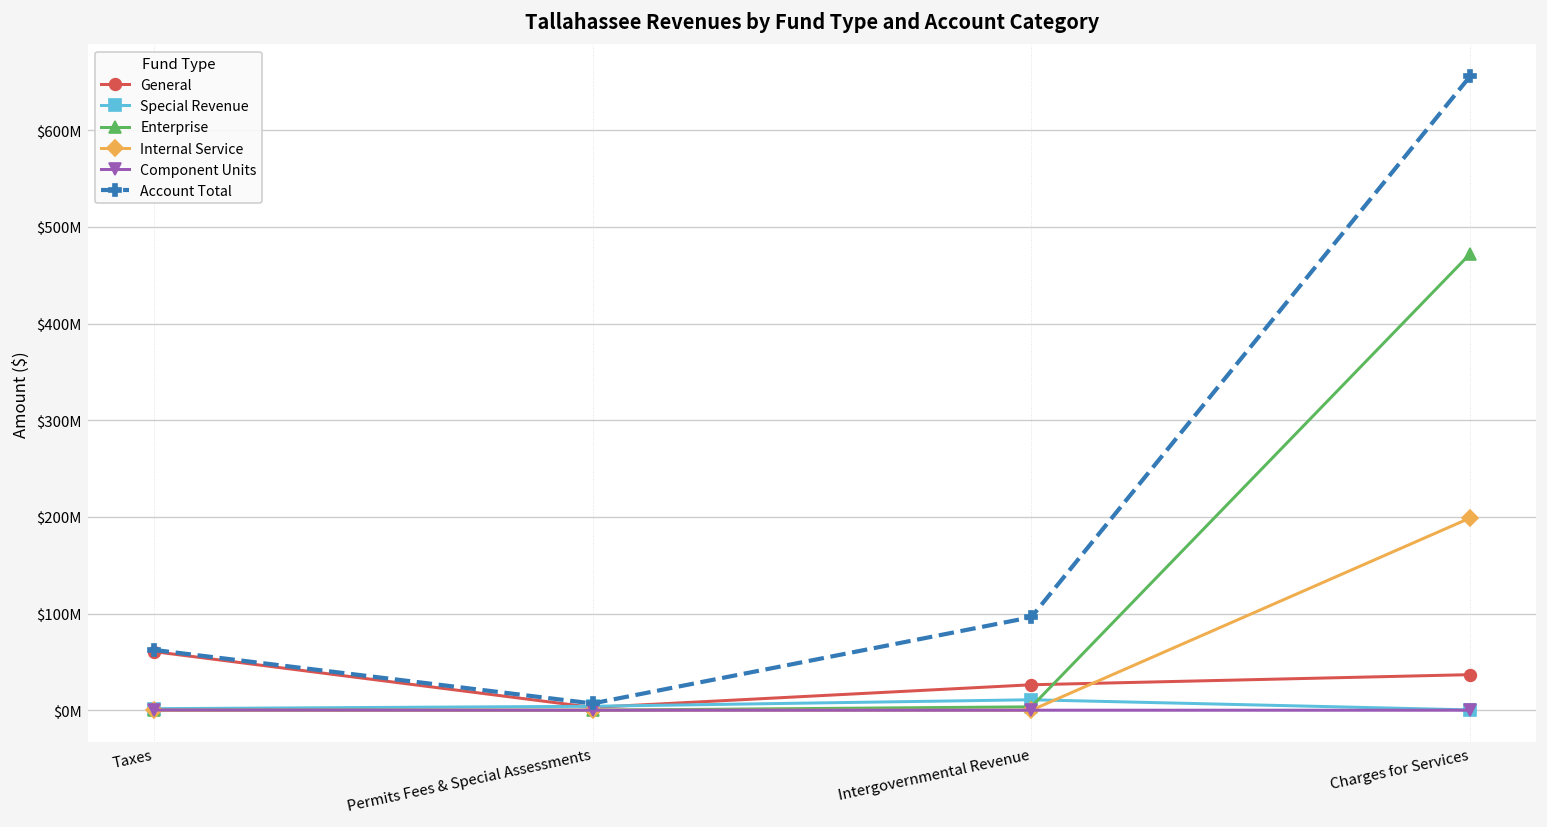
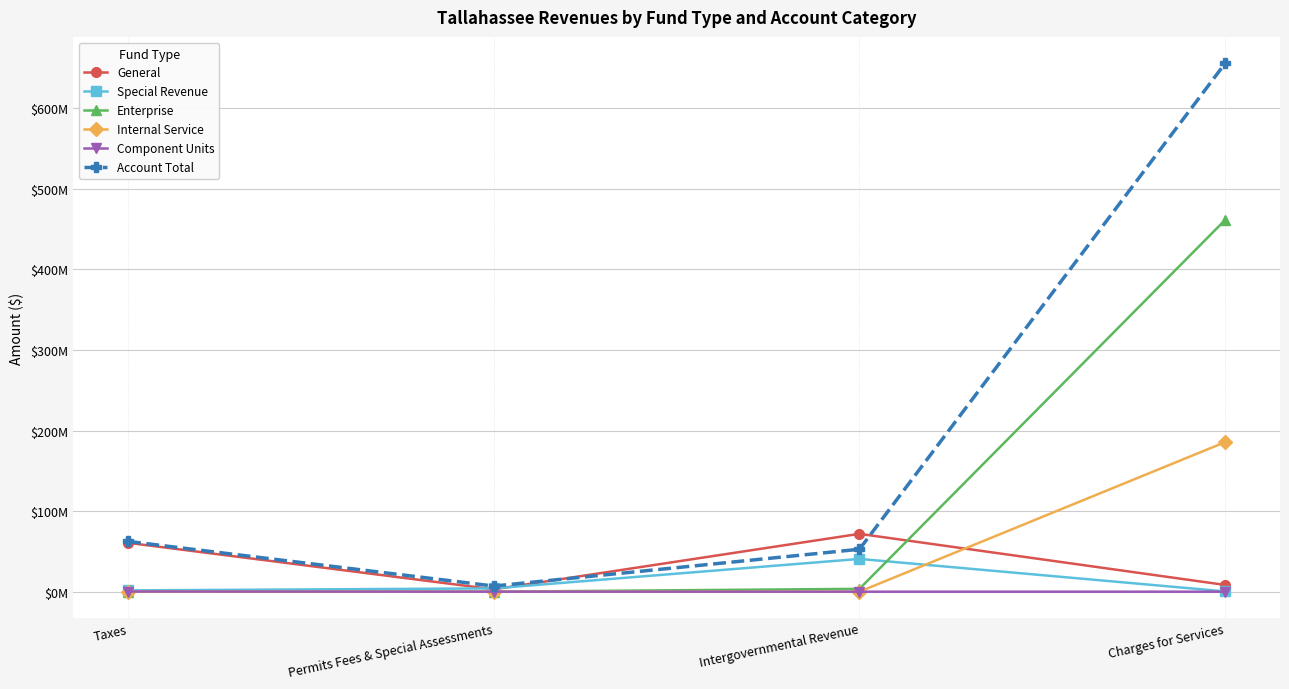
  {
    "General": {
-     "Intergovernmental Revenue": "$30000000",
-     "Charges for Services": "$40000000"
+     "Intergovernmental Revenue": "$70000000",
+     "Charges for Services": "$10000000"
    },
    "Special Revenue": {
-     "Intergovernmental Revenue": "$10000000"
+     "Intergovernmental Revenue": "$40000000"
    },
    "Enterprise": {
      "Intergovernmental Revenue": "$0",
-     "Charges for Services": "$470000000"
+     "Charges for Services": "$460000000"
    },
    "Internal Service": {
-     "Charges for Services": "$200000000"
+     "Charges for Services": "$190000000"
    },
    "Account Total": {
-     "Intergovernmental Revenue": "$100000000",
+     "Intergovernmental Revenue": "$50000000",
      "Charges for Services": "$660000000"
    }
  }
